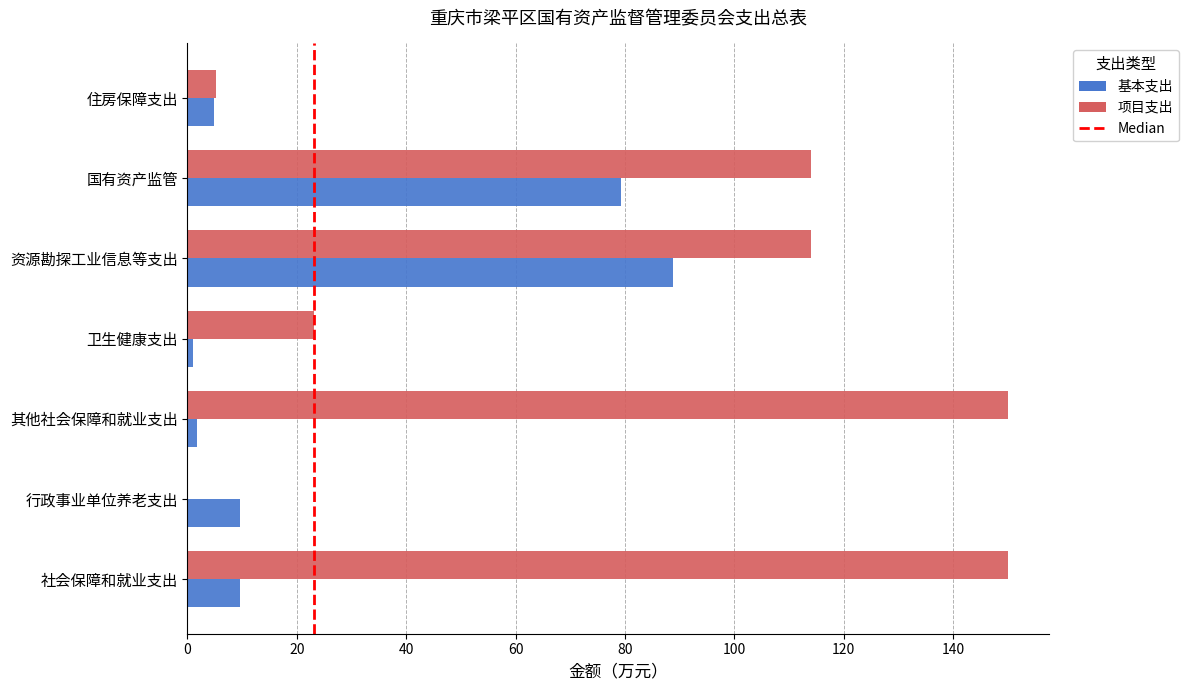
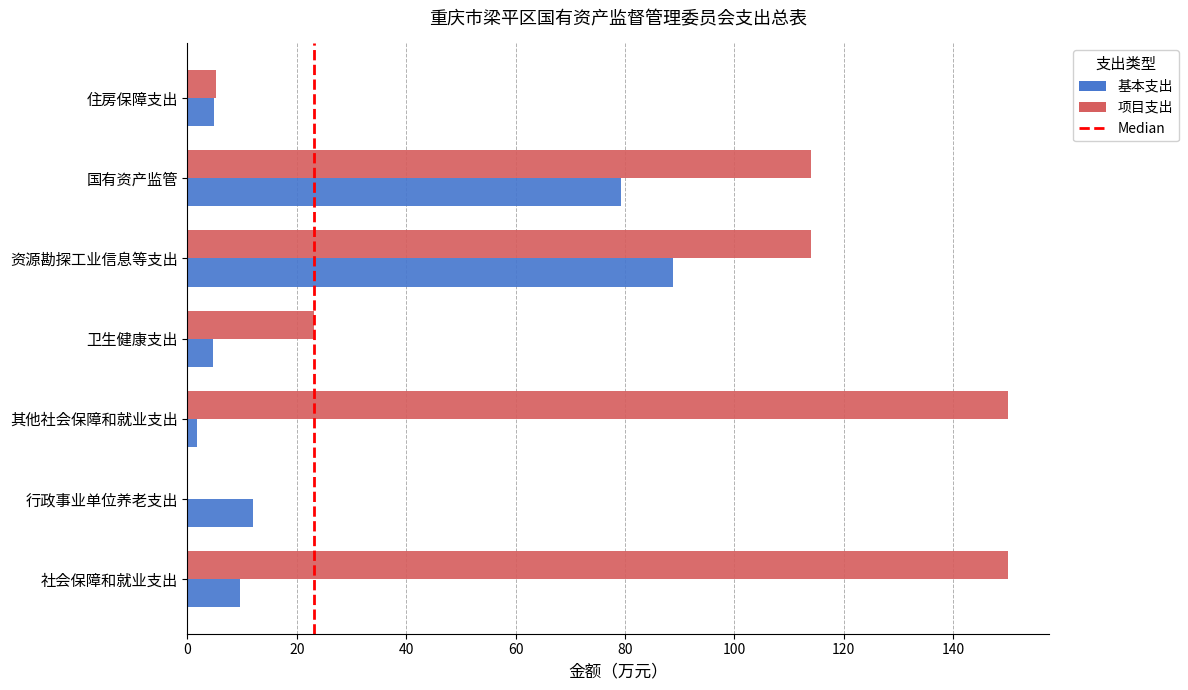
  {
    "基本支出": {
      "住房保障支出": 5,
      "国有资产监管": 79,
      "资源勘探工业信息等支出": 89,
-     "卫生健康支出": 1,
+     "卫生健康支出": 5,
      "其他社会保障和就业支出": 2,
-     "行政事业单位养老支出": 10,
+     "行政事业单位养老支出": 12,
      "社会保障和就业支出": 10
    },
    "项目支出": {
      "住房保障支出": 5,
      "国有资产监管": 114,
      "资源勘探工业信息等支出": 114,
      "卫生健康支出": 23,
      "其他社会保障和就业支出": 150,
      "行政事业单位养老支出": 0,
      "社会保障和就业支出": 150
    }
  }
